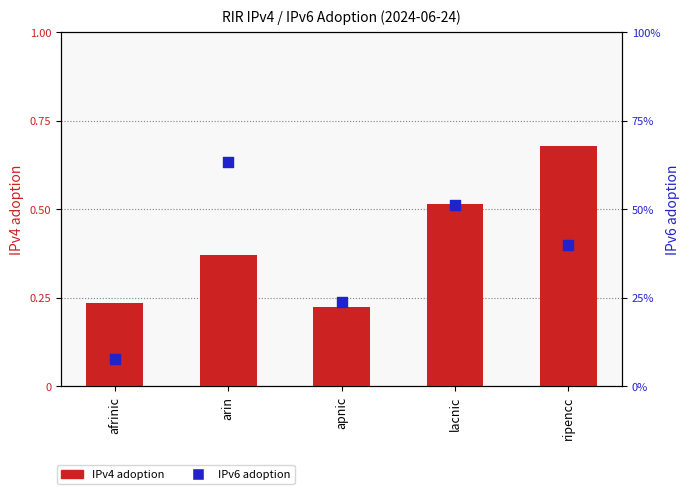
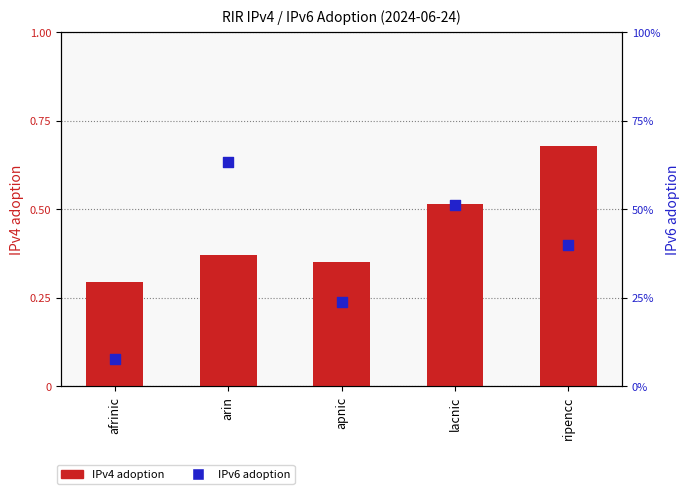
  {
    "IPv4 adoption": {
-     "afrinic": 0.24,
+     "afrinic": 0.30,
      "arin": 0.37,
-     "apnic": 0.23,
+     "apnic": 0.35,
      "lacnic": 0.52,
      "ripencc": 0.68
    }
  }
